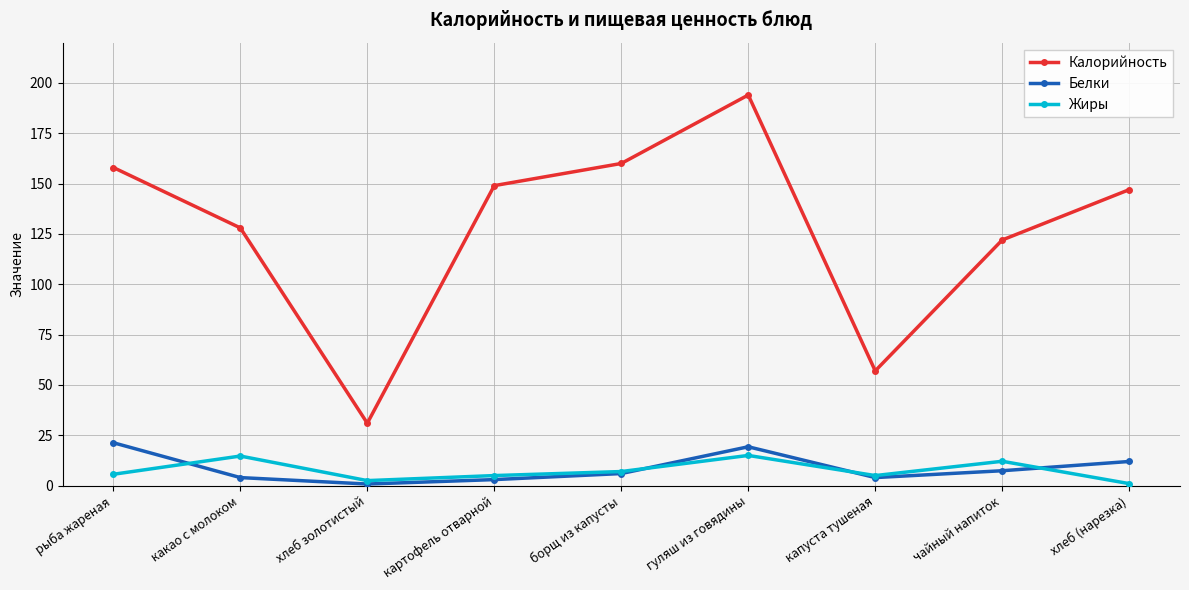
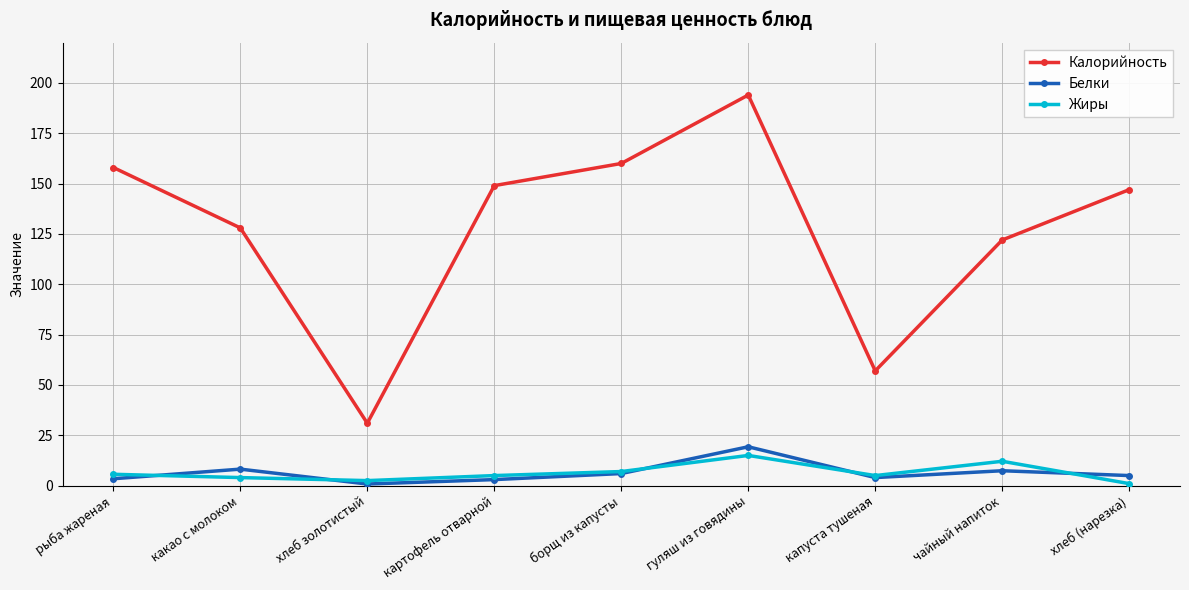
  {
    "Калорийность": {
      "рыба жареная": 158,
      "какао с молоком": 128,
      "хлеб золотистый": 31,
      "картофель отварной": 149,
      "борщ из капусты": 160,
      "гуляш из говядины": 194,
      "капуста тушеная": 57,
      "чайный напиток": 122,
      "хлеб (нарезка)": 147
    },
    "Белки": {
-     "рыба жареная": 21,
-     "какао с молоком": 4,
+     "рыба жареная": 3,
+     "какао с молоком": 8,
      "хлеб золотистый": 1,
      "картофель отварной": 3,
      "гуляш из говядины": 19,
      "чайный напиток": 7,
-     "хлеб (нарезка)": 12
+     "хлеб (нарезка)": 5
    },
    "Жиры": {
      "рыба жареная": 6,
-     "какао с молоком": 15,
+     "какао с молоком": 4,
      "хлеб золотистый": 3,
      "картофель отварной": 5,
      "гуляш из говядины": 15,
      "чайный напиток": 12,
      "хлеб (нарезка)": 1
    }
  }
